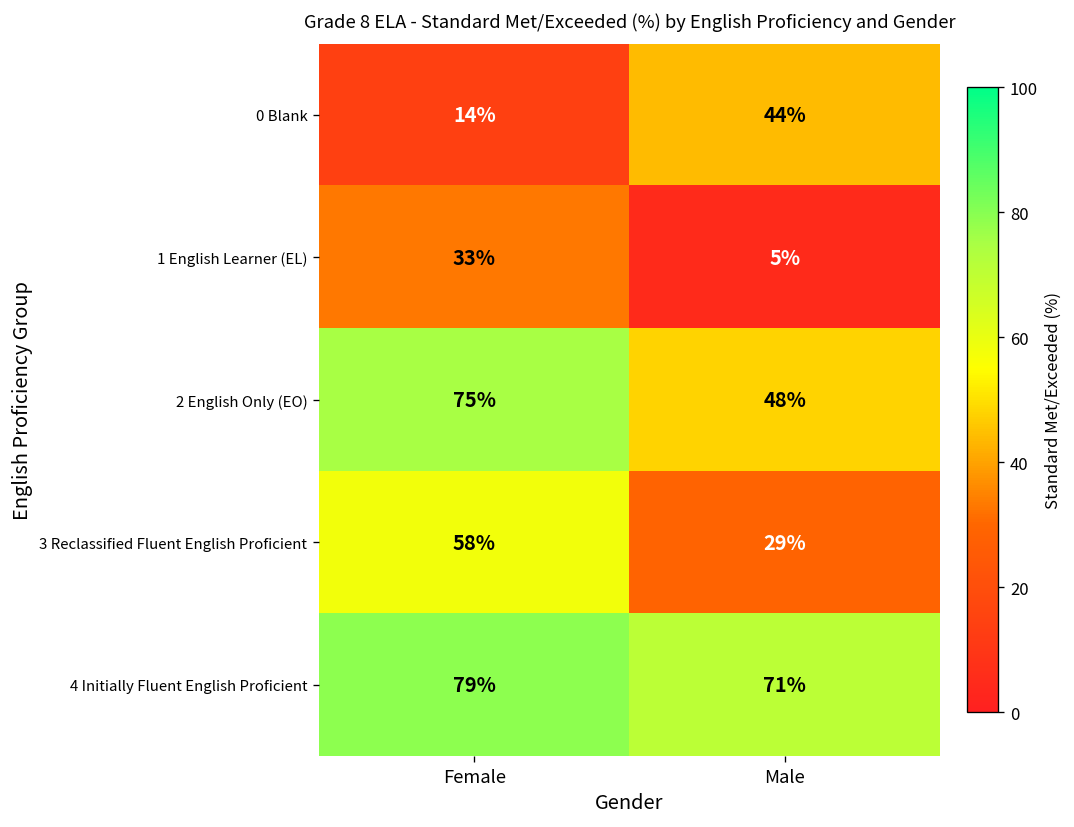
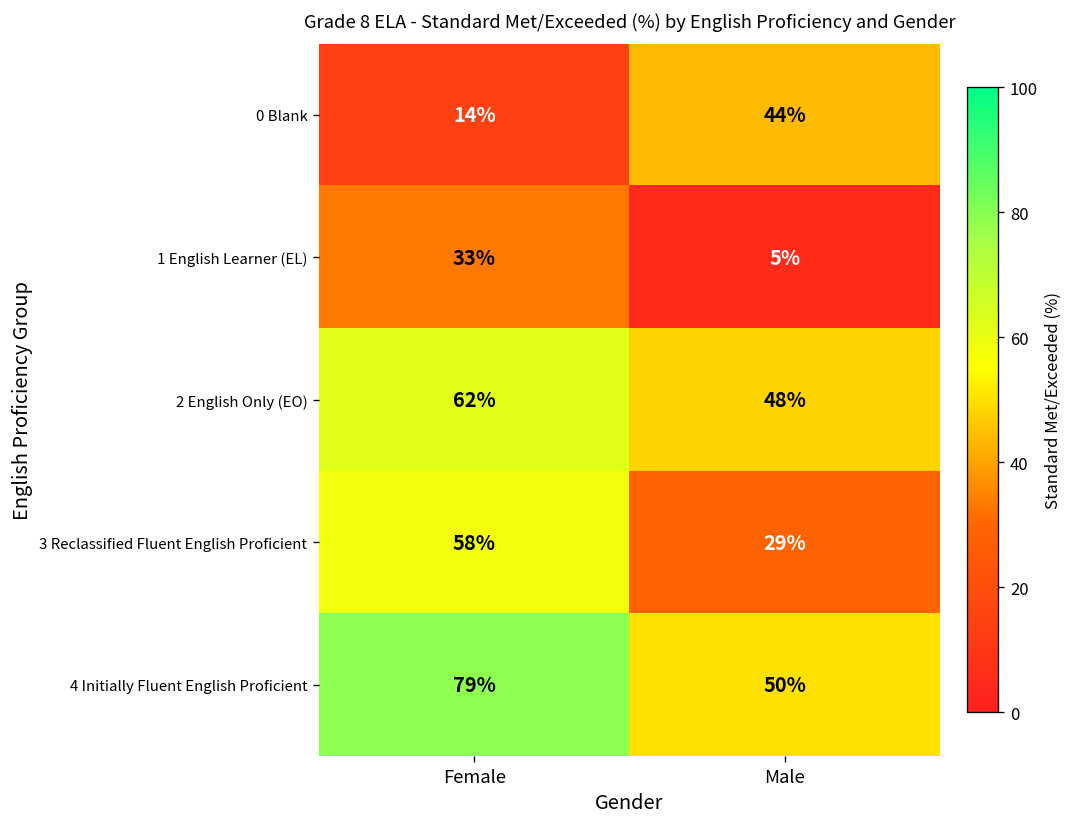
  {
    "0 Blank": {
      "Female": "14%",
      "Male": "44%"
    },
    "1 English Learner (EL)": {
      "Female": "33%",
      "Male": "5%"
    },
    "2 English Only (EO)": {
-     "Female": "75%",
+     "Female": "62%",
      "Male": "48%"
    },
    "3 Reclassified Fluent English Proficient": {
      "Female": "58%",
      "Male": "29%"
    },
    "4 Initially Fluent English Proficient": {
      "Female": "79%",
-     "Male": "71%"
+     "Male": "50%"
    }
  }
